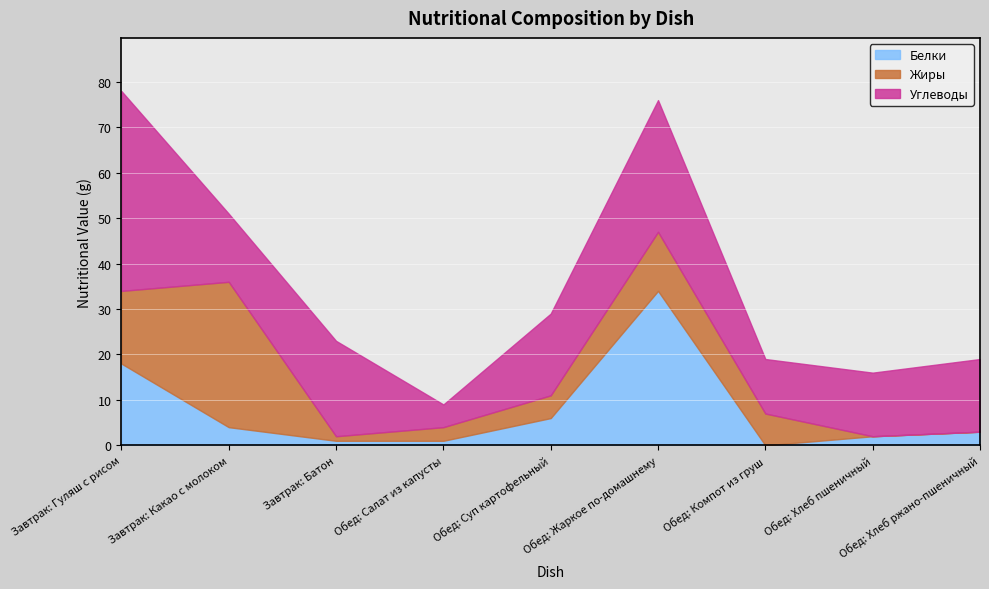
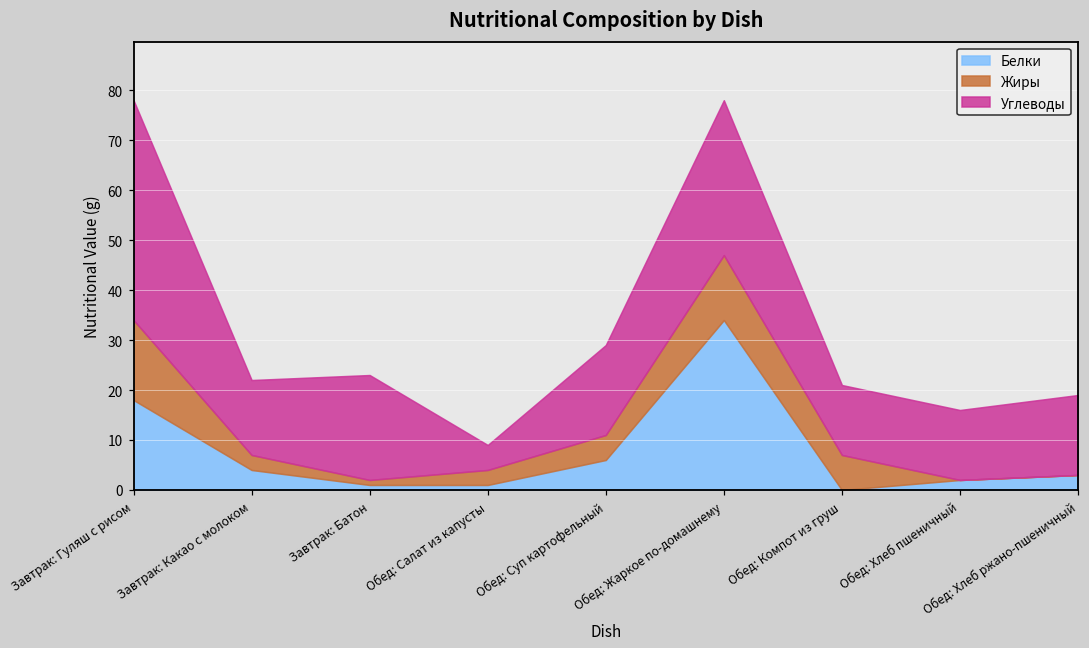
  {
    "Белки": {
      "Завтрак: Гуляш с рисом": 18,
      "Завтрак: Какао с молоком": 4,
      "Завтрак: Батон": 1,
      "Обед: Салат из капусты": 1,
      "Обед: Суп картофельный": 6,
      "Обед: Жаркое по-домашнему": 34,
      "Обед: Компот из груш": 0
    },
    "Жиры": {
      "Завтрак: Гуляш с рисом": 16,
-     "Завтрак: Какао с молоком": 32,
+     "Завтрак: Какао с молоком": 3,
      "Завтрак: Батон": 1,
      "Обед: Салат из капусты": 3,
      "Обед: Суп картофельный": 5,
      "Обед: Жаркое по-домашнему": 13,
      "Обед: Компот из груш": 7
    },
    "Углеводы": {
      "Завтрак: Гуляш с рисом": 44,
      "Завтрак: Какао с молоком": 15,
      "Завтрак: Батон": 21,
      "Обед: Салат из капусты": 5,
      "Обед: Суп картофельный": 18,
-     "Обед: Жаркое по-домашнему": 29,
-     "Обед: Компот из груш": 12,
+     "Обед: Жаркое по-домашнему": 31,
+     "Обед: Компот из груш": 14,
      "Обед: Хлеб пшеничный": 14,
      "Обед: Хлеб ржано-пшеничный": 16
    }
  }
